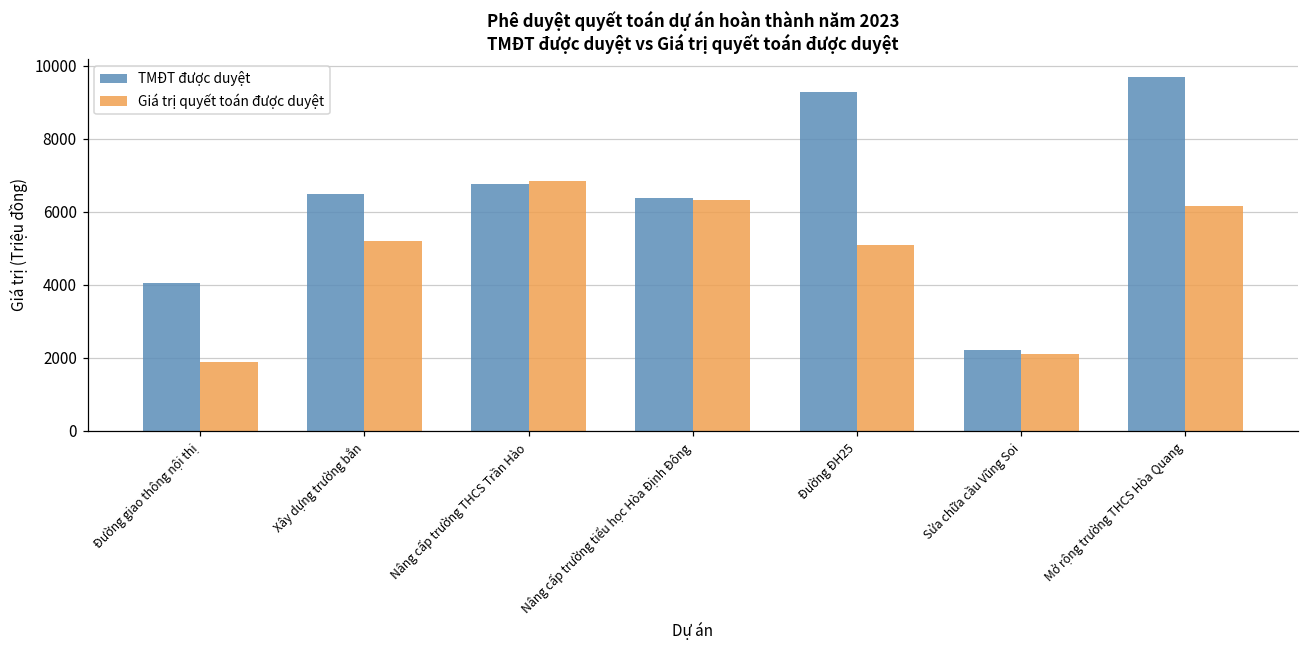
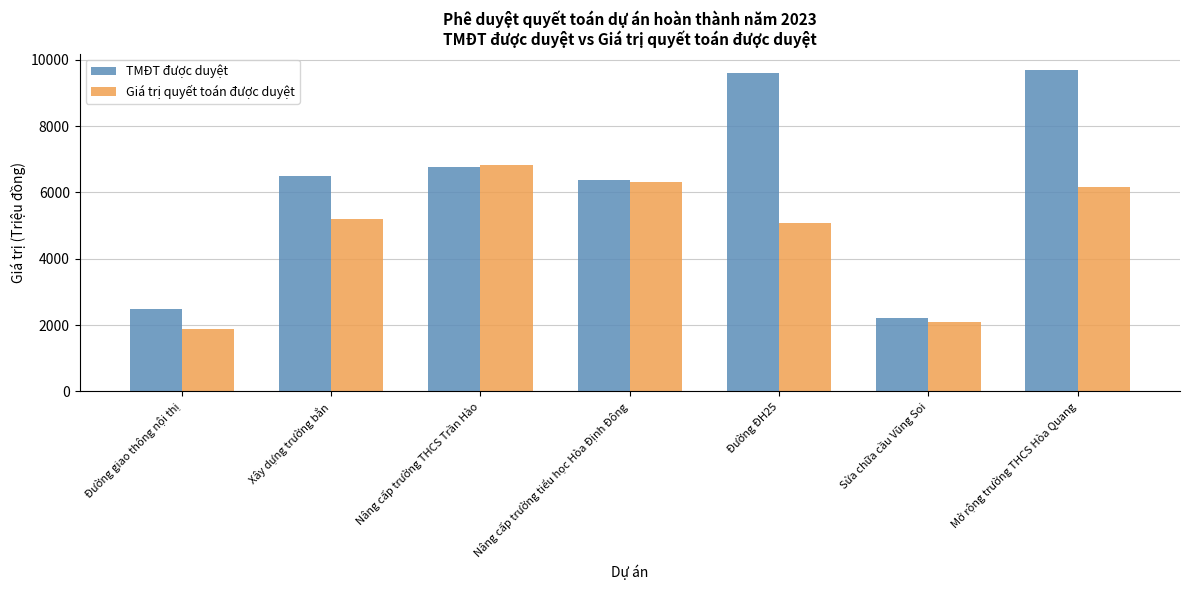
  {
    "TMĐT được duyệt": {
-     "Đường giao thông nội thị": 4000,
+     "Đường giao thông nội thị": 2500,
      "Xây dựng trường bắn": 6500,
      "Nâng cấp trường THCS Trần Hào": 6800,
      "Nâng cấp trường tiểu học Hòa Định Đông": 6400,
-     "Đường ĐH25": 9300,
+     "Đường ĐH25": 9600,
      "Sửa chữa cầu Vũng Soi": 2200,
      "Mở rộng trường THCS Hòa Quang": 9700
    },
    "Giá trị quyết toán được duyệt": {
      "Đường giao thông nội thị": 1900,
      "Xây dựng trường bắn": 5200,
      "Nâng cấp trường THCS Trần Hào": 6800,
      "Nâng cấp trường tiểu học Hòa Định Đông": 6300,
      "Đường ĐH25": 5100,
      "Sửa chữa cầu Vũng Soi": 2100,
      "Mở rộng trường THCS Hòa Quang": 6200
    }
  }
